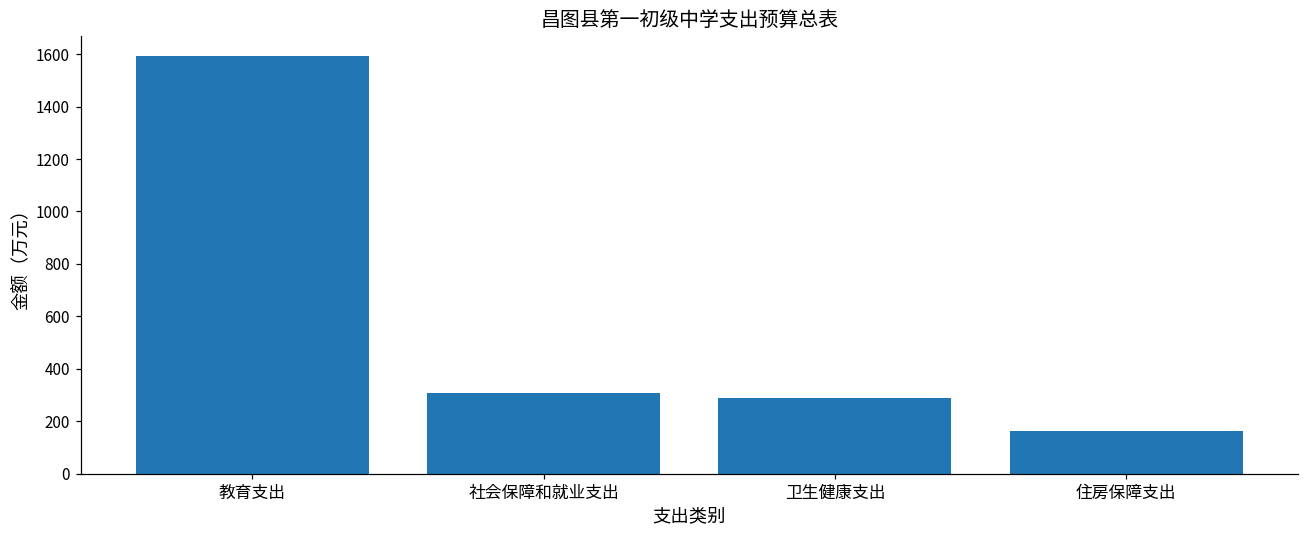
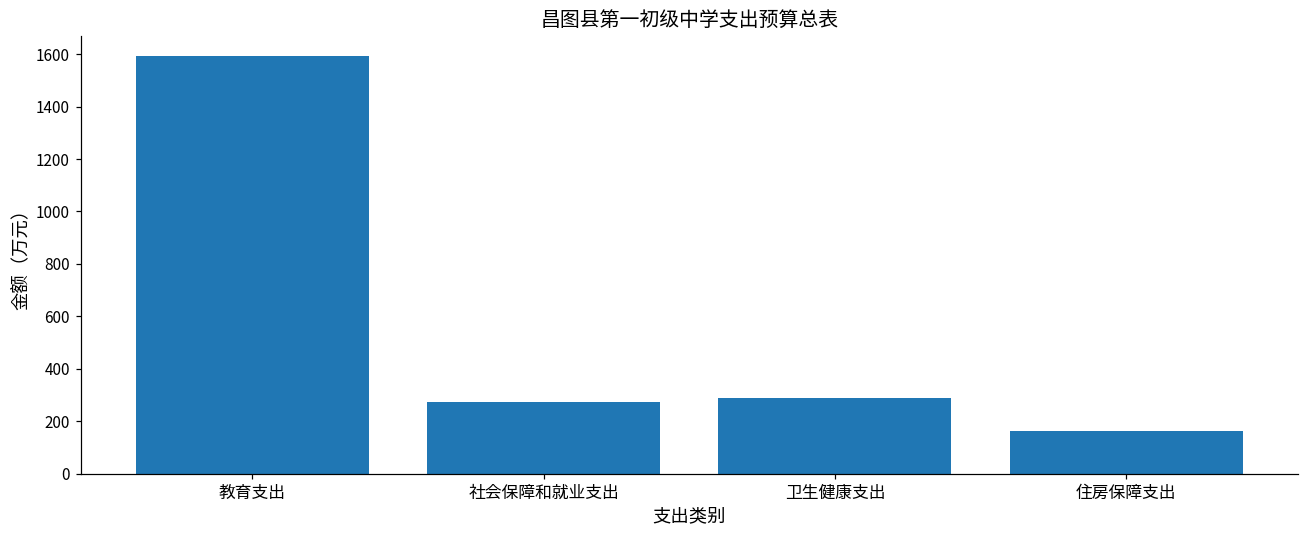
  {
    "教育支出": 1590,
-   "社会保障和就业支出": 310,
+   "社会保障和就业支出": 270,
    "卫生健康支出": 290,
    "住房保障支出": 160
  }
